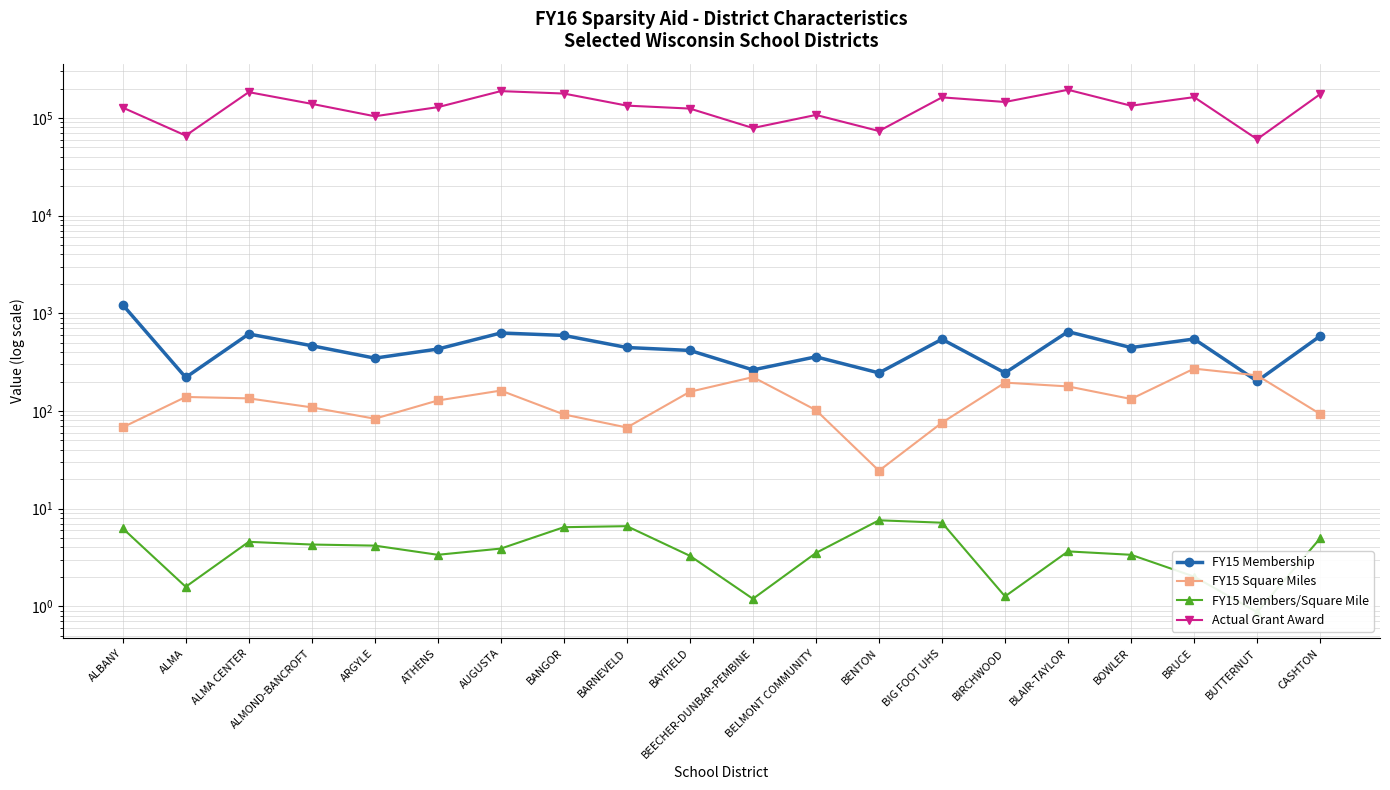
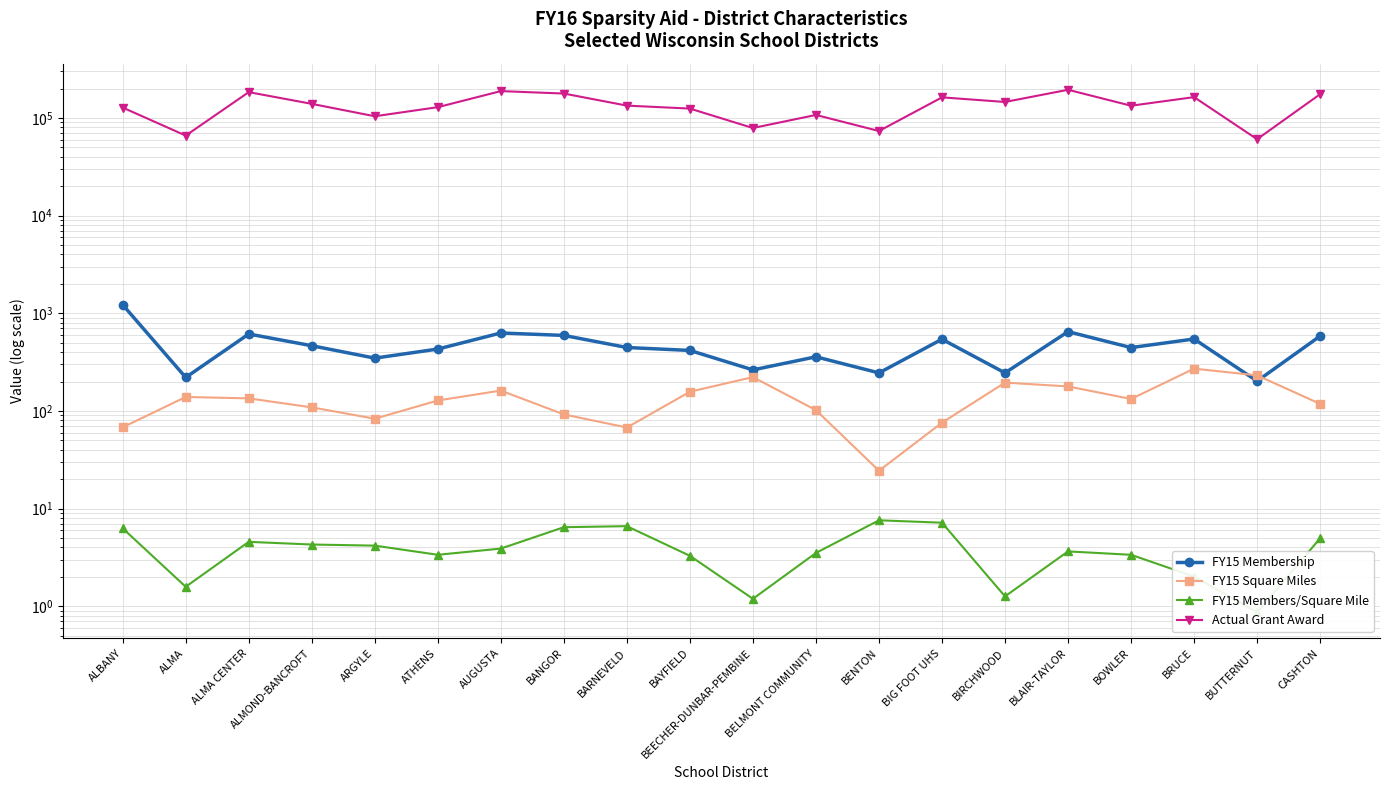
  {
    "FY15 Membership": {
      "ALBANY": 1200,
      "ALMA": 220,
      "ALMA CENTER": 600,
      "ALMOND-BANCROFT": 500,
      "ARGYLE": 350,
      "ATHENS": 400,
      "AUGUSTA": 600,
      "BANGOR": 600,
      "BARNEVELD": 400,
      "BAYFIELD": 420,
      "BEECHER-DUNBAR-PEMBINE": 260,
      "BELMONT COMMUNITY": 360,
      "BENTON": 250,
      "BIG FOOT UHS": 500,
      "BIRCHWOOD": 250,
      "BLAIR-TAYLOR": 600,
      "BOWLER": 400,
      "BRUCE": 500,
      "BUTTERNUT": 200,
      "CASHTON": 600
    },
    "FY15 Square Miles": {
      "ALBANY": 70,
      "ALMA": 140,
      "ALMA CENTER": 130,
      "ALMOND-BANCROFT": 110,
      "ARGYLE": 80,
      "ATHENS": 130,
      "AUGUSTA": 160,
      "BANGOR": 90,
      "BARNEVELD": 70,
      "BAYFIELD": 160,
      "BEECHER-DUNBAR-PEMBINE": 220,
      "BELMONT COMMUNITY": 100,
      "BENTON": 24,
      "BIG FOOT UHS": 80,
      "BIRCHWOOD": 190,
      "BLAIR-TAYLOR": 180,
      "BOWLER": 130,
      "BRUCE": 270,
      "BUTTERNUT": 230,
-     "CASHTON": 90
+     "CASHTON": 120
    },
    "FY15 Members/Square Mile": {
      "ALBANY": 6,
      "ALMA": 1.6,
      "ALMA CENTER": 5,
      "ALMOND-BANCROFT": 4,
      "ARGYLE": 4,
      "ATHENS": 3.4,
      "AUGUSTA": 4,
      "BANGOR": 6,
      "BARNEVELD": 7,
      "BAYFIELD": 3.3,
      "BEECHER-DUNBAR-PEMBINE": 1.2,
      "BELMONT COMMUNITY": 3.5,
      "BENTON": 8,
      "BIG FOOT UHS": 7,
      "BIRCHWOOD": 1.3,
      "BLAIR-TAYLOR": 3.6,
      "BOWLER": 3.4,
      "CASHTON": 5
    },
    "Actual Grant Award": {
      "ALBANY": 130000,
      "ALMA": 70000,
      "ALMA CENTER": 180000,
      "ALMOND-BANCROFT": 140000,
      "ARGYLE": 100000,
      "ATHENS": 130000,
      "AUGUSTA": 190000,
      "BANGOR": 180000,
      "BARNEVELD": 130000,
      "BAYFIELD": 120000,
      "BEECHER-DUNBAR-PEMBINE": 80000,
      "BELMONT COMMUNITY": 110000,
      "BENTON": 70000,
      "BIG FOOT UHS": 160000,
      "BIRCHWOOD": 150000,
      "BLAIR-TAYLOR": 190000,
      "BOWLER": 130000,
      "BRUCE": 160000,
      "BUTTERNUT": 60000,
      "CASHTON": 180000
    }
  }
